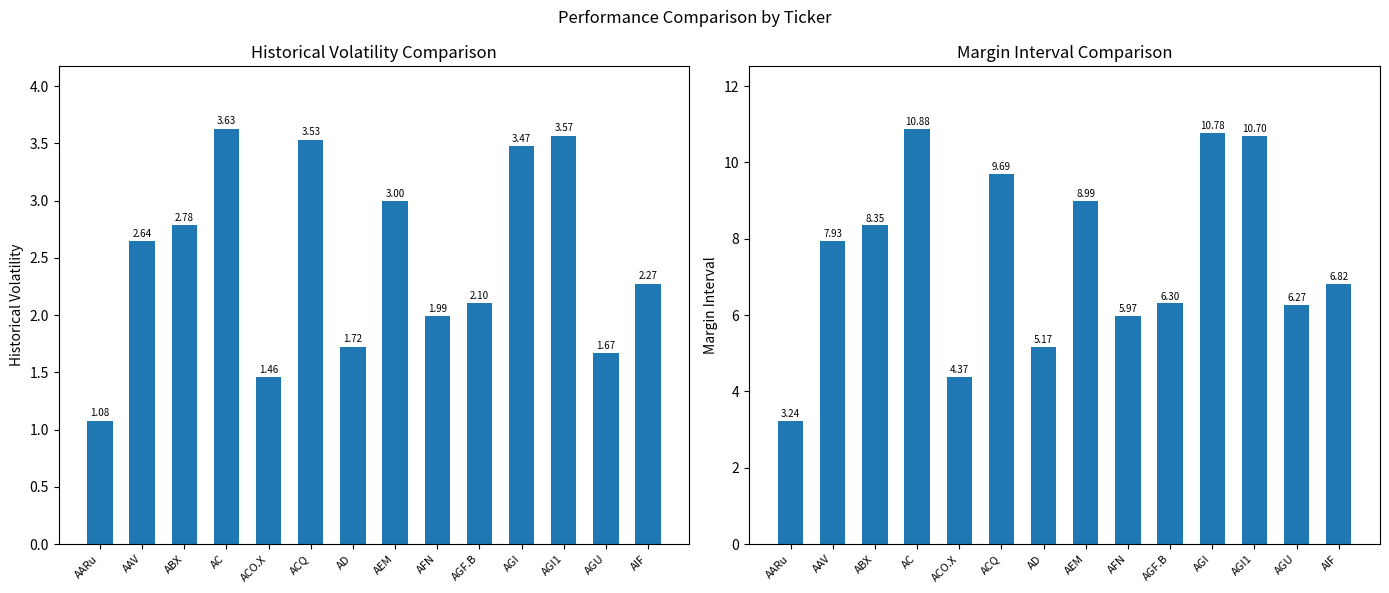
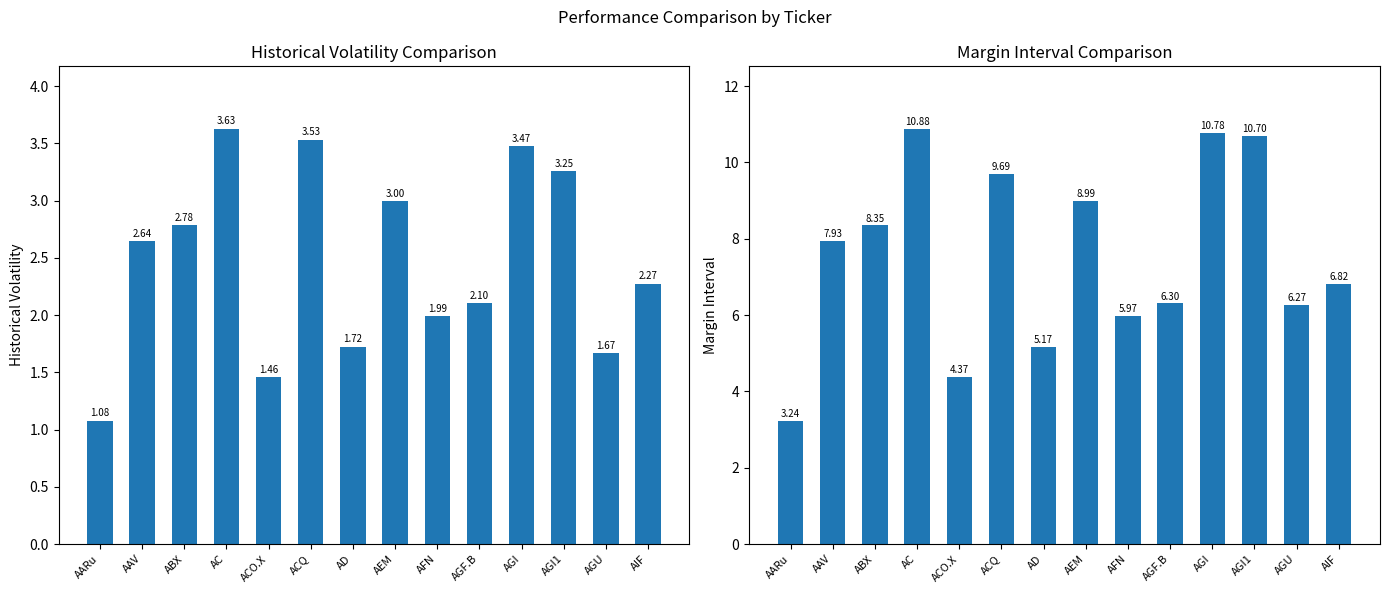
  {
    "Historical Volatility Comparison": {
      "AARu": 1.08,
      "AAV": 2.64,
      "ABX": 2.78,
      "AC": 3.63,
      "ACO.X": 1.46,
      "ACQ": 3.53,
      "AD": 1.72,
      "AEM": 3.00,
      "AFN": 1.99,
      "AGF.B": 2.10,
      "AGI": 3.47,
-     "AGI1": 3.57,
+     "AGI1": 3.25,
      "AGU": 1.67,
      "AIF": 2.27
    },
    "Margin Interval Comparison": {
      "AARu": 3.24,
      "AAV": 7.93,
      "ABX": 8.35,
      "AC": 10.88,
      "ACO.X": 4.37,
      "ACQ": 9.69,
      "AD": 5.17,
      "AEM": 8.99,
      "AFN": 5.97,
      "AGF.B": 6.30,
      "AGI": 10.78,
      "AGI1": 10.70,
      "AGU": 6.27,
      "AIF": 6.82
    }
  }
